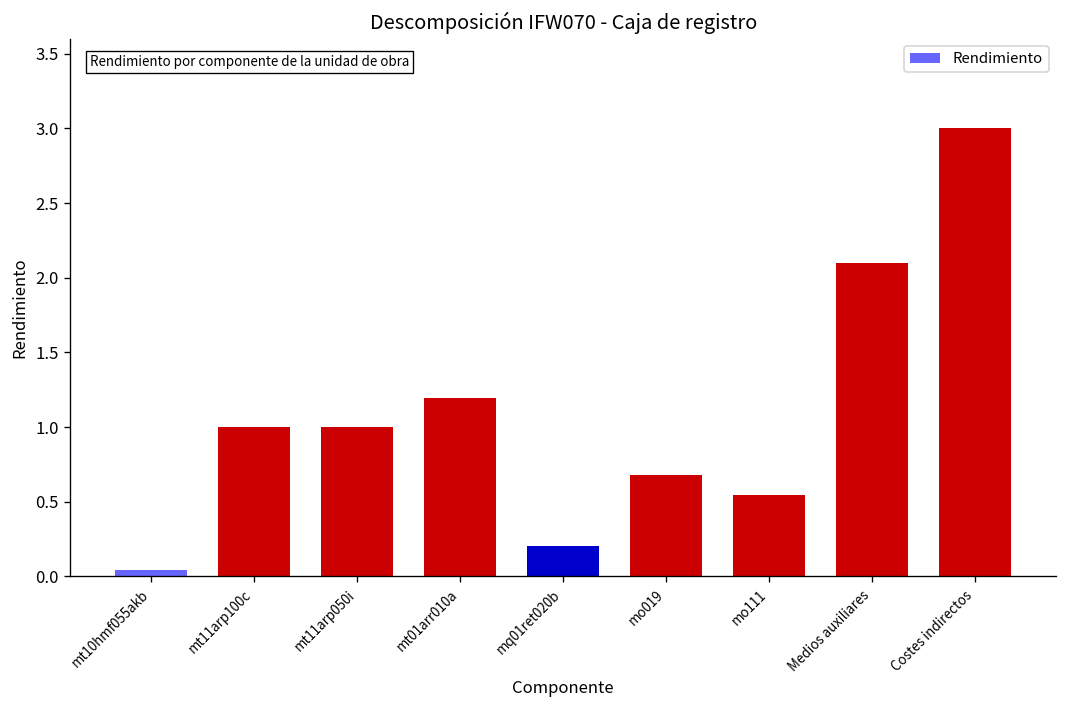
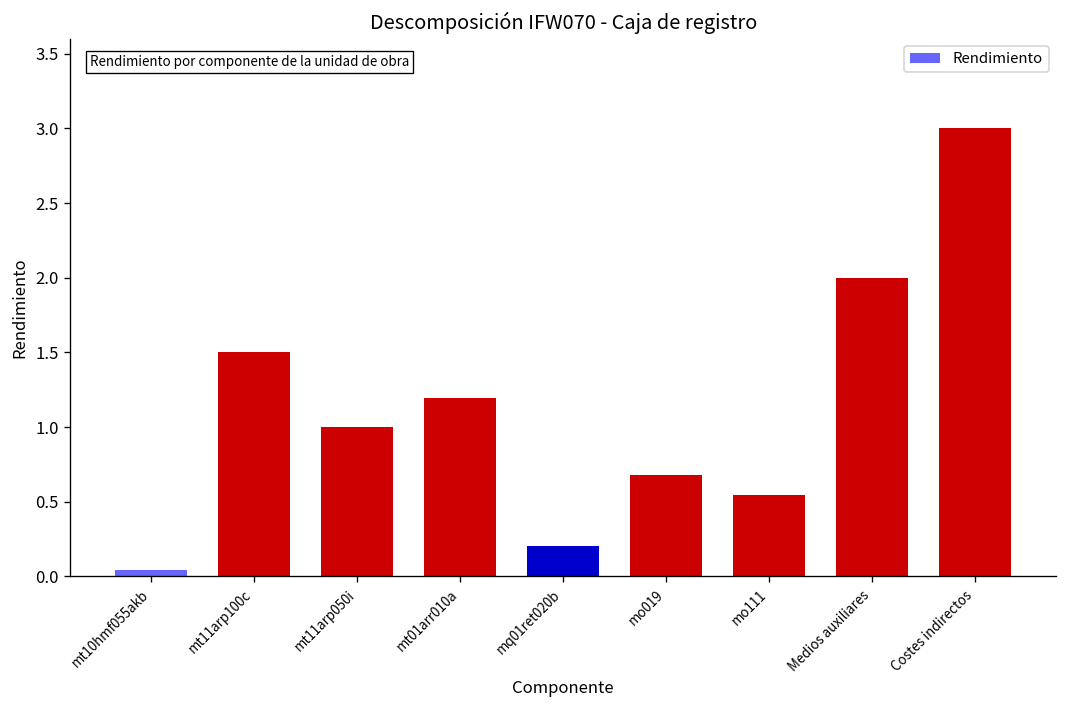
  {
    "mt10hmf055akb": 0.04,
-   "mt11arp100c": 1.0,
+   "mt11arp100c": 1.5,
    "mt11arp050i": 1.0,
    "mt01arr010a": 1.2,
    "mq01ret020b": 0.2,
    "mo019": 0.68,
    "mo111": 0.55,
-   "Medios auxiliares": 2.1,
+   "Medios auxiliares": 2.0,
    "Costes indirectos": 3.0
  }
